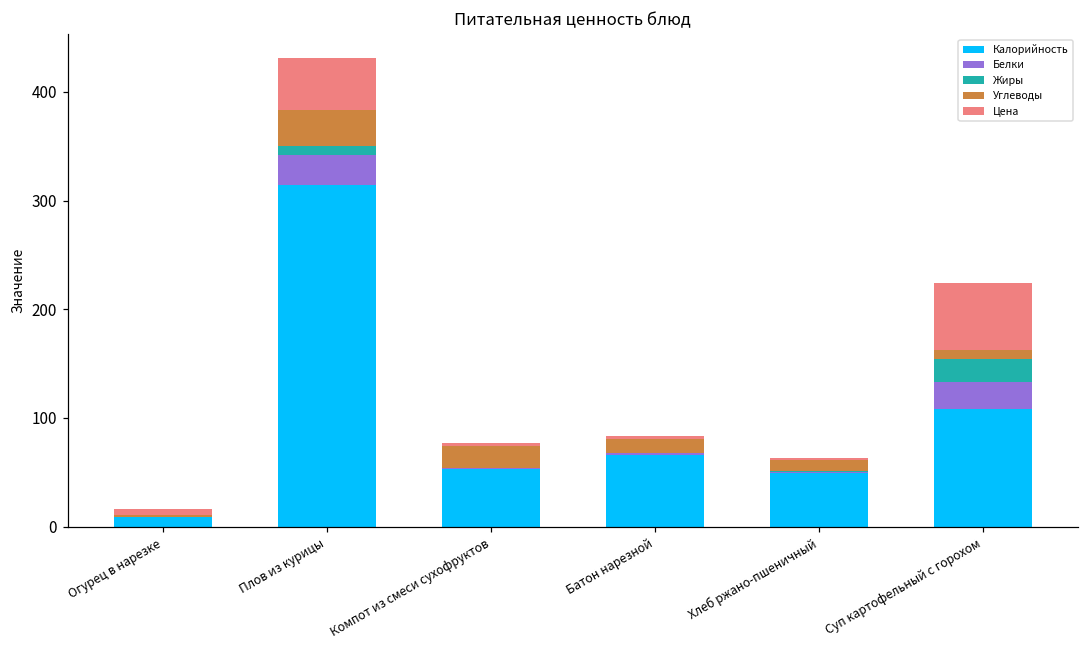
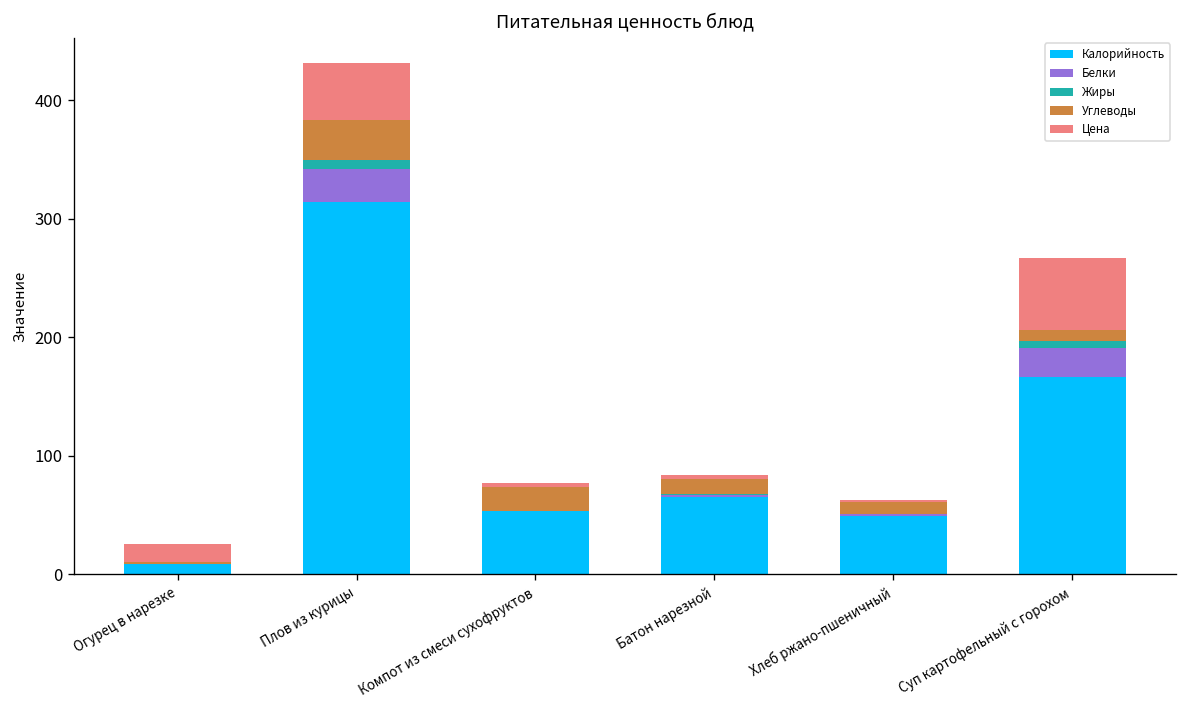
  {
    "Калорийность": {
      "Огурец в нарезке": 10,
      "Плов из курицы": 310,
      "Компот из смеси сухофруктов": 50,
      "Батон нарезной": 70,
      "Хлеб ржано-пшеничный": 50,
-     "Суп картофельный с горохом": 110
+     "Суп картофельный с горохом": 170
    },
    "Белки": {
      "Плов из курицы": 30,
      "Суп картофельный с горохом": 20
    },
    "Жиры": {
      "Плов из курицы": 10,
      "Компот из смеси сухофруктов": 0,
-     "Суп картофельный с горохом": 20
+     "Суп картофельный с горохом": 10
    },
    "Углеводы": {
      "Плов из курицы": 30,
      "Компот из смеси сухофруктов": 20,
      "Батон нарезной": 10,
      "Хлеб ржано-пшеничный": 10,
      "Суп картофельный с горохом": 10
    },
    "Цена": {
-     "Огурец в нарезке": 5,
+     "Огурец в нарезке": 15,
      "Плов из курицы": 50,
      "Компот из смеси сухофруктов": 0,
      "Батон нарезной": 0,
      "Суп картофельный с горохом": 60
    }
  }
